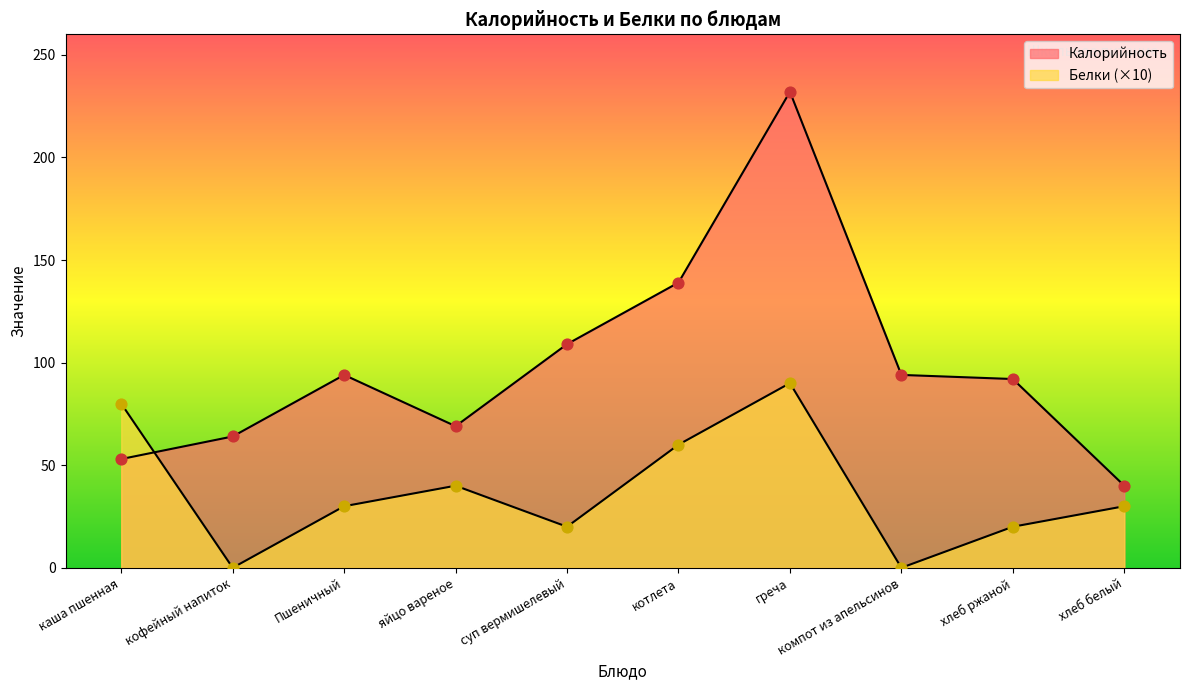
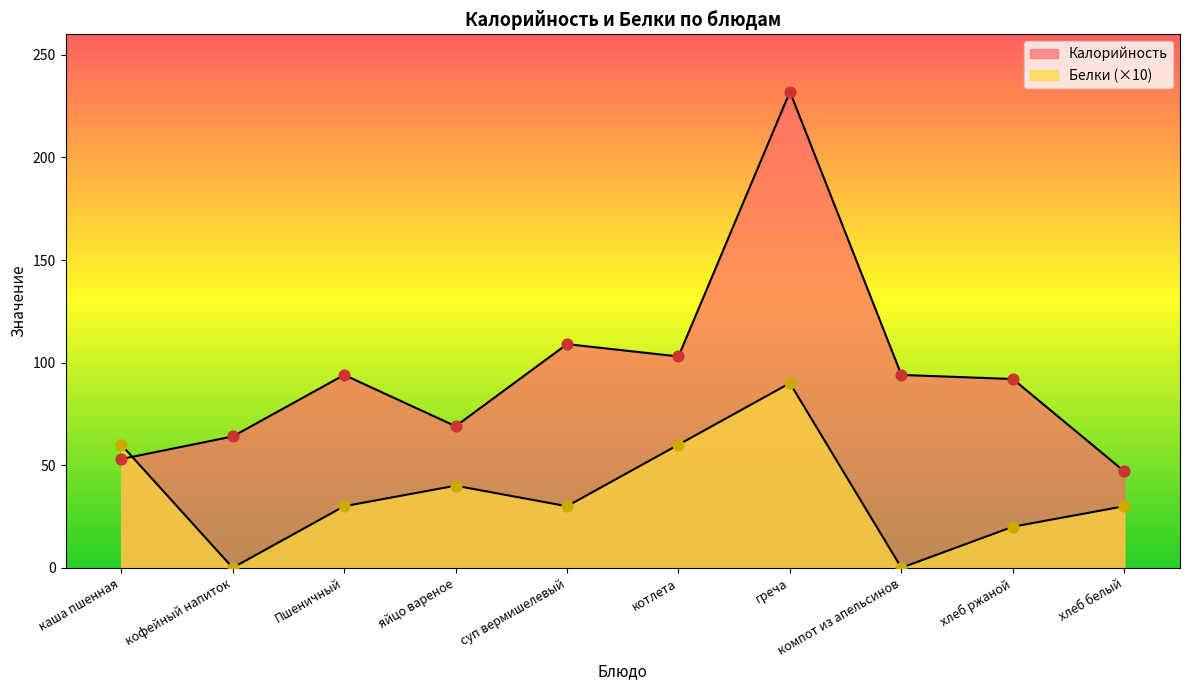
  {
    "Калорийность": {
      "каша пшенная": 53,
      "кофейный напиток": 64,
      "Пшеничный": 94,
      "яйцо вареное": 69,
      "суп вермишелевый": 109,
-     "котлета": 139,
+     "котлета": 103,
      "греча": 232,
      "компот из апельсинов": 94,
      "хлеб ржаной": 92,
-     "хлеб белый": 40
+     "хлеб белый": 47
    },
    "Белки (×10)": {
-     "каша пшенная": 80,
+     "каша пшенная": 60,
      "кофейный напиток": 0,
      "Пшеничный": 30,
      "яйцо вареное": 40,
-     "суп вермишелевый": 20,
+     "суп вермишелевый": 30,
      "котлета": 60,
      "греча": 90,
      "компот из апельсинов": 0,
      "хлеб ржаной": 20,
      "хлеб белый": 30
    }
  }
